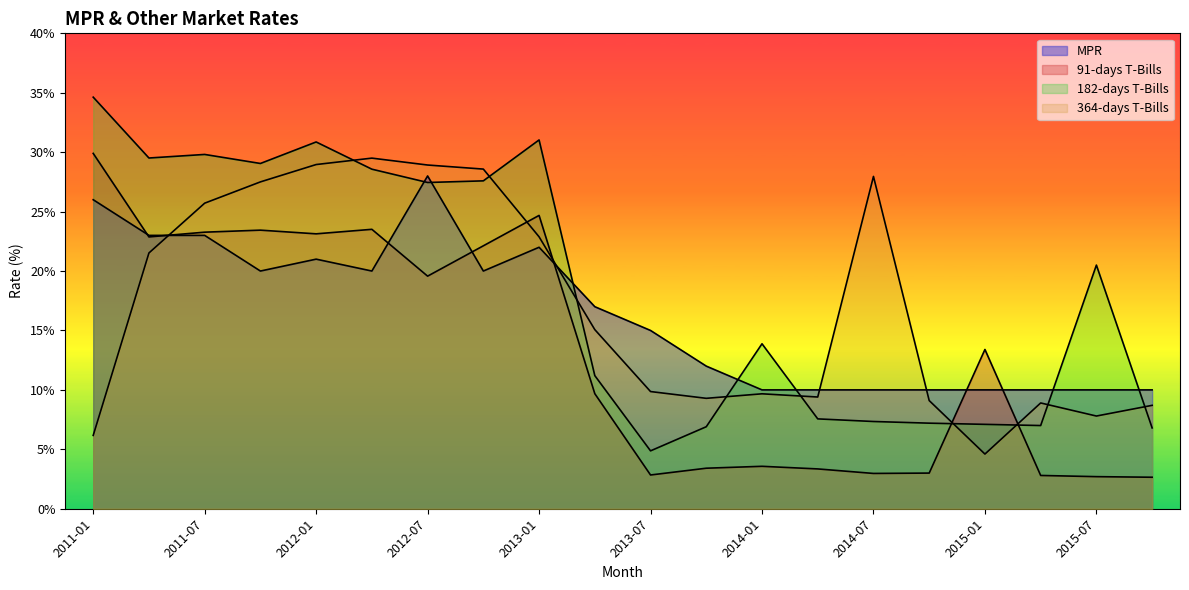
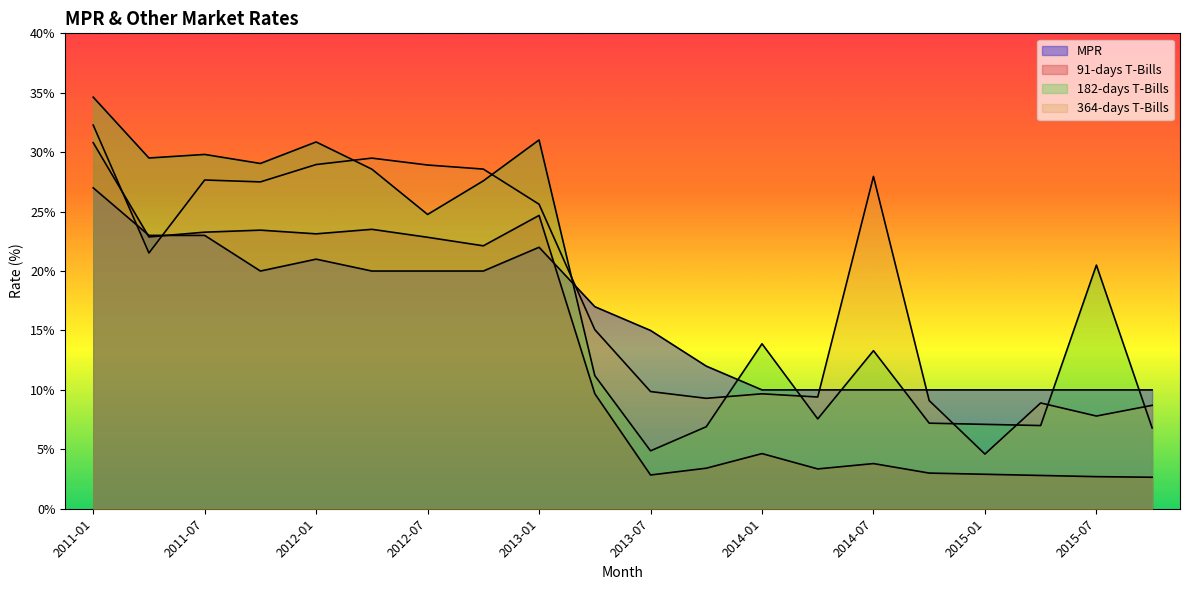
  {
    "MPR": {
-     "2011-01": "26%",
+     "2011-01": "27%",
      "2011-07": "23%",
      "2012-01": "21%",
-     "2012-07": "28%",
+     "2012-07": "20%",
      "2013-01": "22%",
      "2013-07": "15%",
      "2014-01": "10%",
      "2014-07": "10%",
      "2015-01": "10%",
      "2015-07": "10%"
    },
    "91-days T-Bills": {
-     "2011-01": "29.9%",
+     "2011-01": "30.8%",
      "2011-07": "23.3%",
      "2012-01": "23.1%",
-     "2012-07": "19.6%",
+     "2012-07": "22.8%",
      "2013-01": "24.7%",
      "2013-07": "2.8%",
-     "2014-01": "3.6%",
-     "2014-07": "3.0%",
-     "2015-01": "13.4%",
+     "2014-01": "4.6%",
+     "2014-07": "3.8%",
+     "2015-01": "2.9%",
      "2015-07": "2.7%"
    },
    "182-days T-Bills": {
      "2011-01": "34.6%",
      "2011-07": "29.8%",
      "2012-01": "30.9%",
-     "2012-07": "27.5%",
+     "2012-07": "24.8%",
      "2013-01": "31.0%",
      "2013-07": "4.9%",
      "2014-01": "13.9%",
-     "2014-07": "7.3%",
+     "2014-07": "13.3%",
      "2015-01": "7.1%",
      "2015-07": "20.5%"
    },
    "364-days T-Bills": {
-     "2011-01": "6.2%",
-     "2011-07": "25.7%",
+     "2011-01": "32.3%",
+     "2011-07": "27.7%",
      "2012-01": "29.0%",
      "2012-07": "28.9%",
-     "2013-01": "22.9%",
+     "2013-01": "25.6%",
      "2013-07": "9.9%",
      "2014-01": "9.7%",
      "2014-07": "28.0%",
      "2015-01": "4.6%",
      "2015-07": "7.8%"
    }
  }
